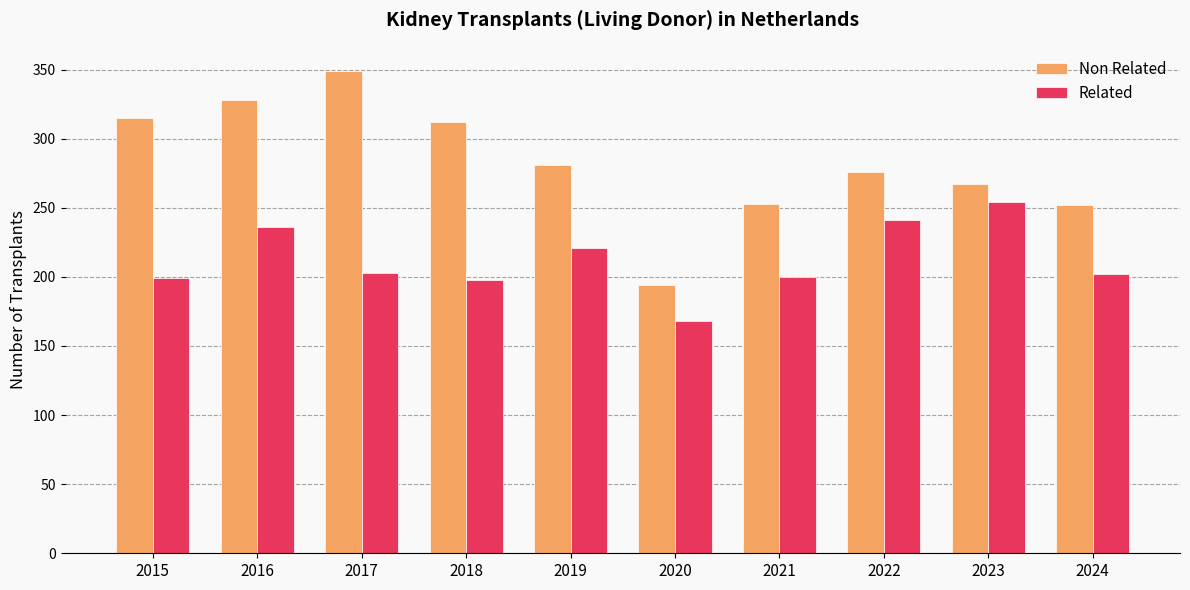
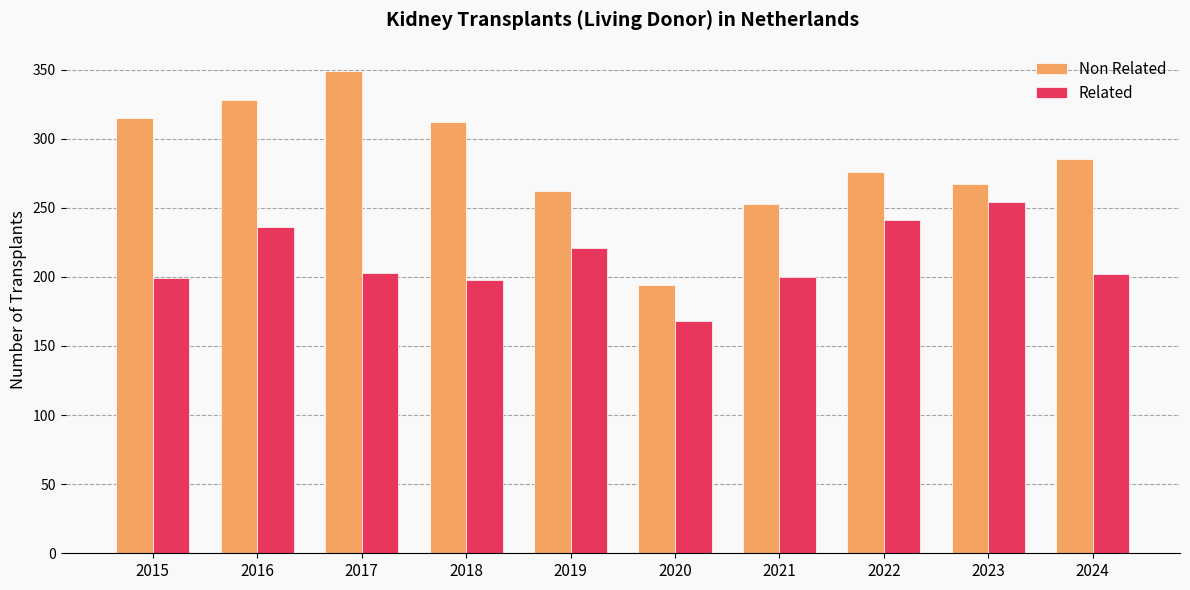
  {
    "Non Related": {
      "2015": 315,
      "2016": 328,
      "2017": 349,
      "2018": 312,
-     "2019": 281,
+     "2019": 262,
      "2020": 194,
      "2021": 253,
      "2022": 276,
      "2023": 267,
-     "2024": 252
+     "2024": 285
    },
    "Related": {
      "2015": 199,
      "2016": 236,
      "2017": 203,
      "2018": 198,
      "2019": 221,
      "2020": 168,
      "2021": 200,
      "2022": 241,
      "2023": 254,
      "2024": 202
    }
  }
